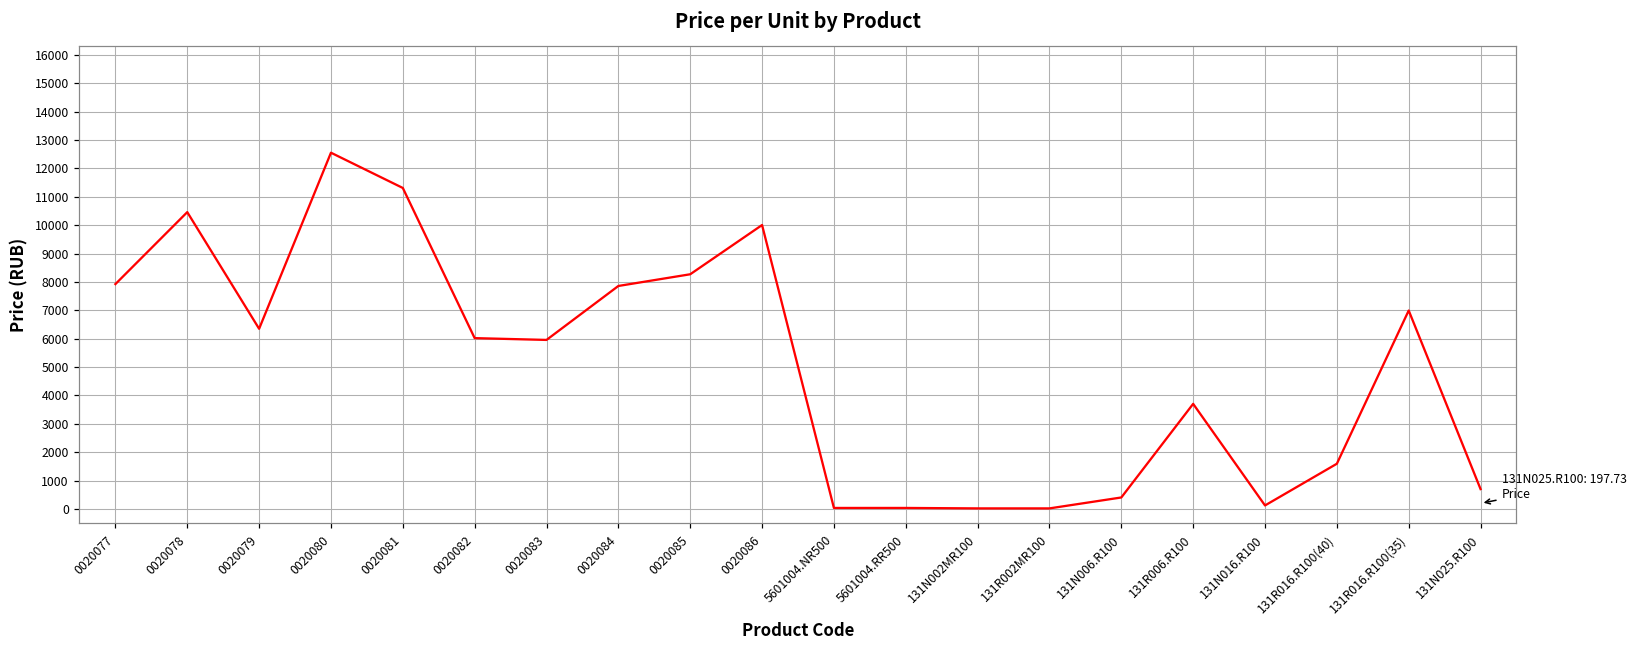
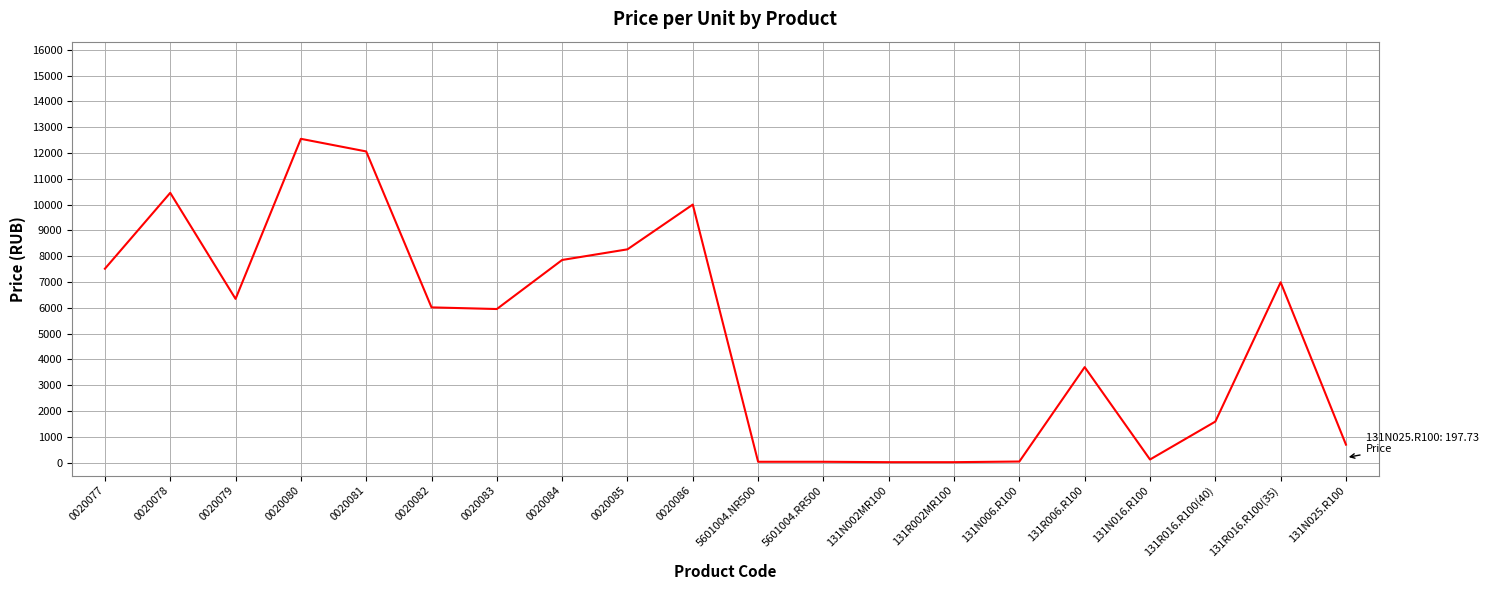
  {
-   "0020077": 7900,
+   "0020077": 7500,
    "0020078": 10500,
    "0020079": 6300,
    "0020080": 12600,
-   "0020081": 11300,
+   "0020081": 12100,
    "0020082": 6000,
    "0020083": 6000,
    "0020084": 7900,
    "0020085": 8300,
    "0020086": 10000,
    "5601004.NR500": 0,
    "5601004.RR500": 0,
    "131N002MR100": 0,
    "131R002MR100": 0,
-   "131N006.R100": 400,
+   "131N006.R100": 0,
    "131R006.R100": 3700,
    "131N016.R100": 100,
    "131R016.R100(40)": 1600,
    "131R016.R100(35)": 7000
  }
